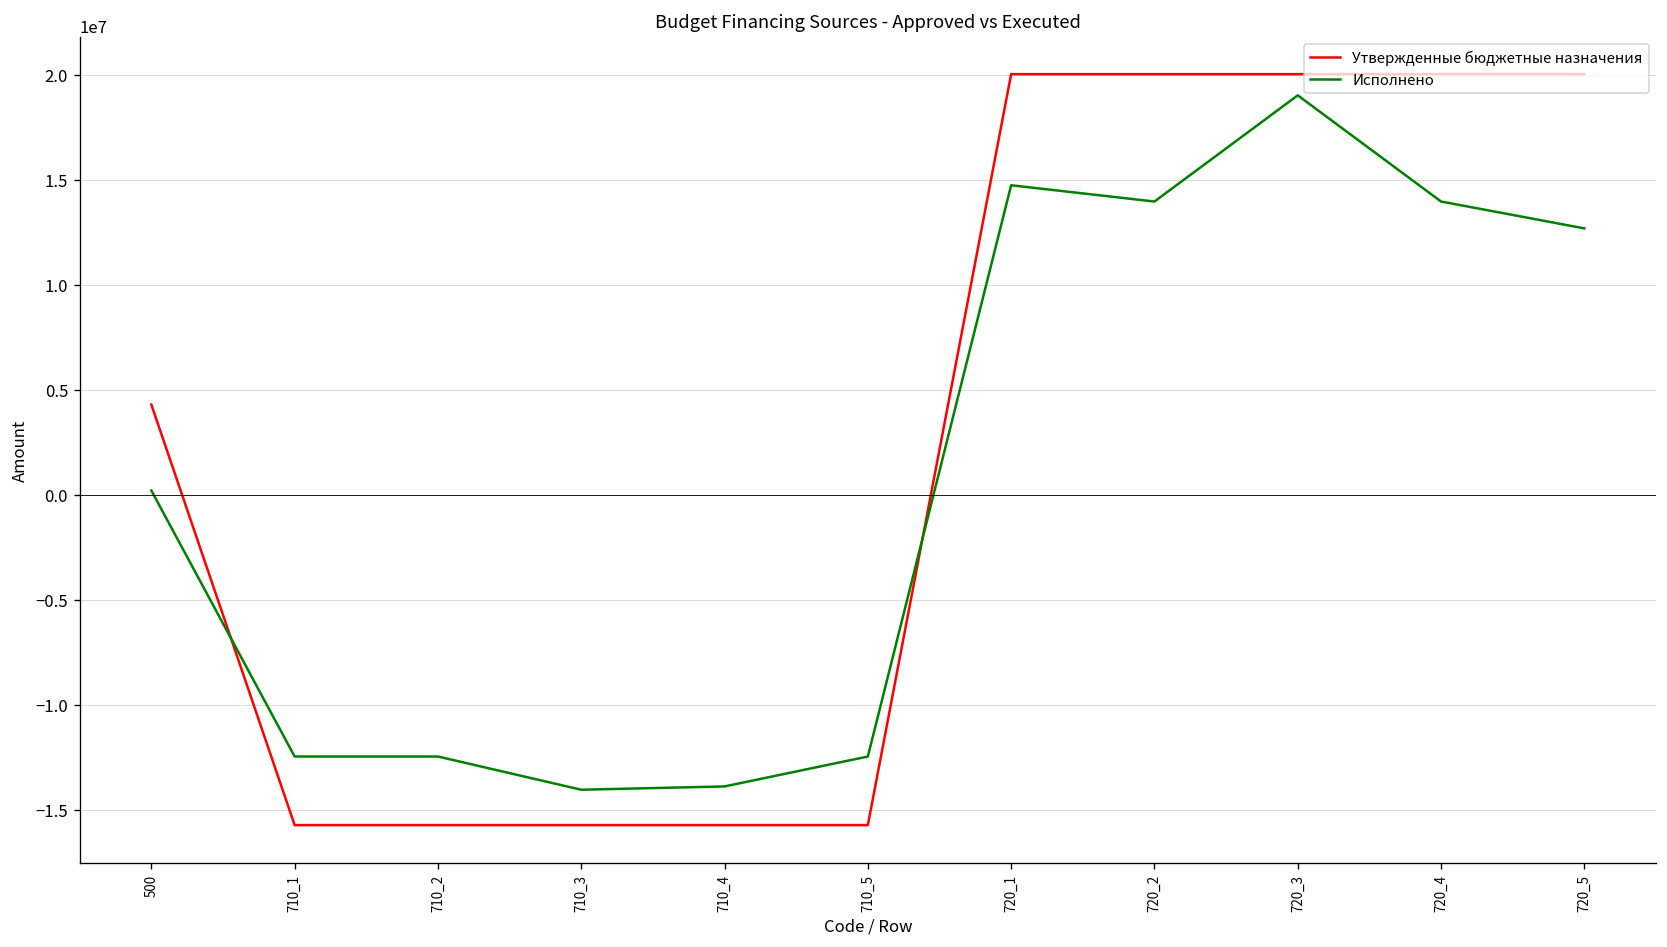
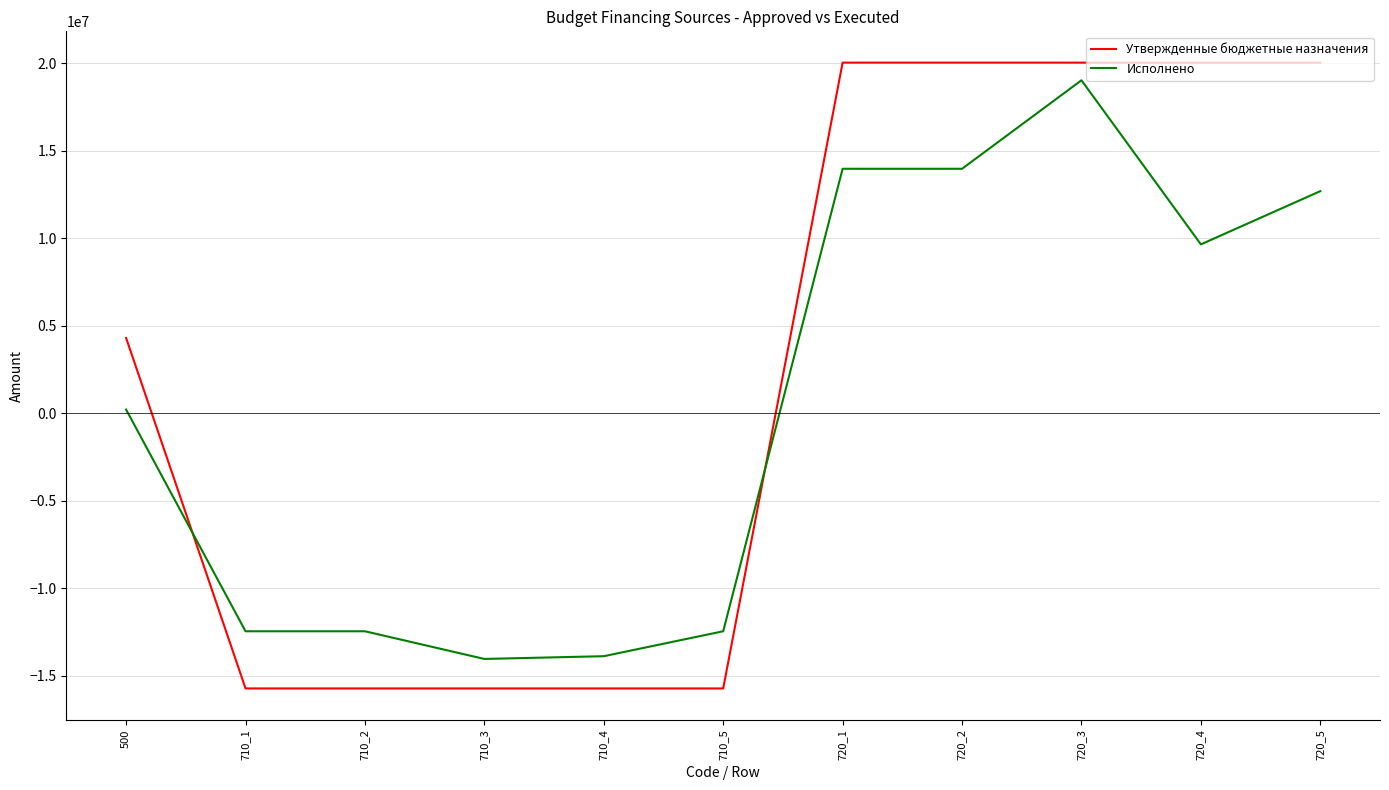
  {
    "Утвержденные бюджетные назначения": {
      "500": 4300000,
      "710_1": -15700000,
      "710_2": -15700000,
      "710_3": -15700000,
      "710_4": -15700000,
      "710_5": -15700000,
      "720_1": 20000000,
      "720_2": 20000000,
      "720_3": 20000000
    },
    "Исполнено": {
      "500": 200000,
      "710_1": -12500000,
      "710_2": -12500000,
      "710_3": -14000000,
      "710_4": -13900000,
      "710_5": -12500000,
-     "720_1": 14700000,
+     "720_1": 14000000,
      "720_2": 14000000,
      "720_3": 19000000,
-     "720_4": 14000000,
+     "720_4": 9600000,
      "720_5": 12700000
    }
  }
